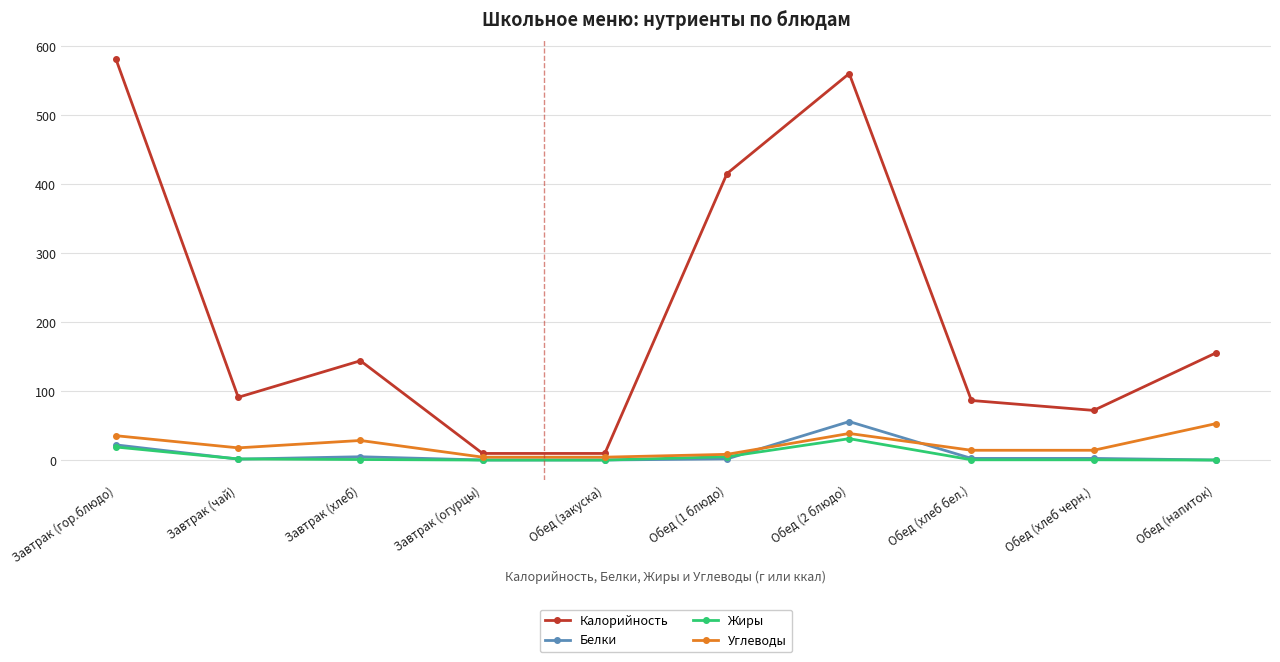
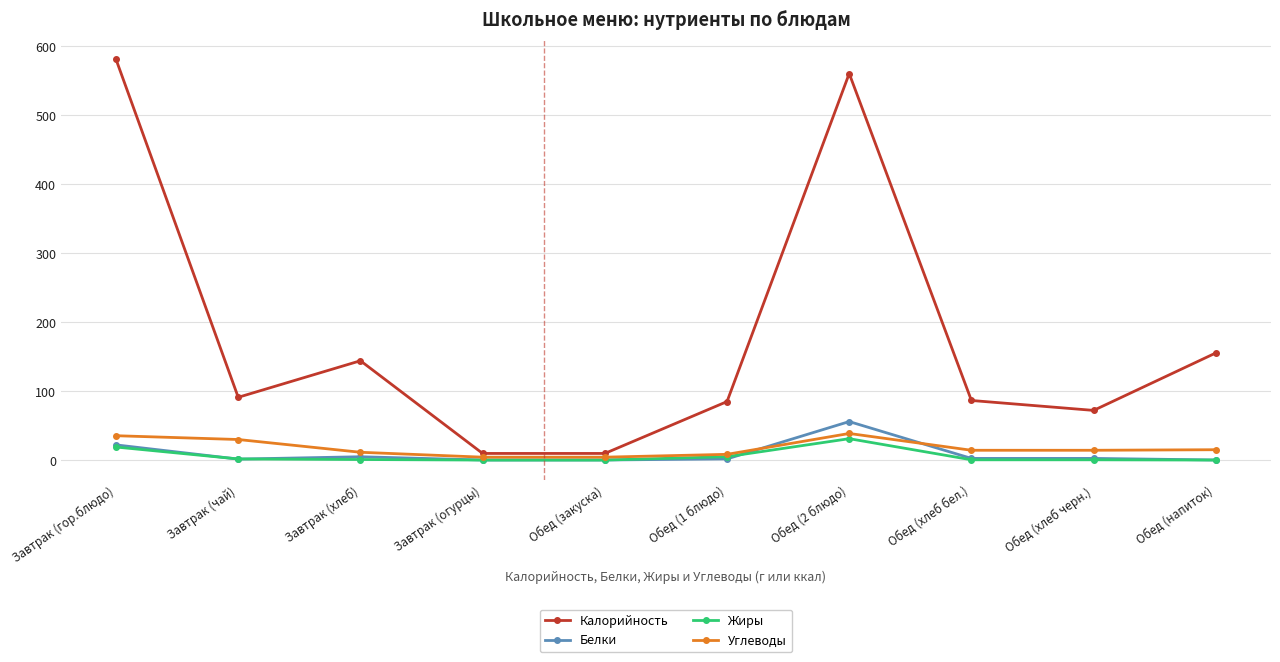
  {
    "Калорийность": {
      "Завтрак (гор.блюдо)": 580,
      "Завтрак (чай)": 90,
      "Завтрак (хлеб)": 140,
      "Завтрак (огурцы)": 10,
      "Обед (закуска)": 10,
-     "Обед (1 блюдо)": 420,
+     "Обед (1 блюдо)": 80,
      "Обед (2 блюдо)": 560,
      "Обед (хлеб бел.)": 90,
      "Обед (хлеб черн.)": 70,
      "Обед (напиток)": 160
    },
    "Белки": {
      "Завтрак (хлеб)": 0,
      "Обед (2 блюдо)": 60
    },
    "Жиры": {
      "Завтрак (хлеб)": 0,
      "Обед (2 блюдо)": 30
    },
    "Углеводы": {
      "Завтрак (гор.блюдо)": 40,
-     "Завтрак (чай)": 20,
-     "Завтрак (хлеб)": 30,
+     "Завтрак (чай)": 30,
+     "Завтрак (хлеб)": 10,
      "Завтрак (огурцы)": 0,
      "Обед (закуска)": 0,
      "Обед (2 блюдо)": 40,
      "Обед (хлеб бел.)": 10,
      "Обед (хлеб черн.)": 10,
-     "Обед (напиток)": 50
+     "Обед (напиток)": 20
    }
  }
